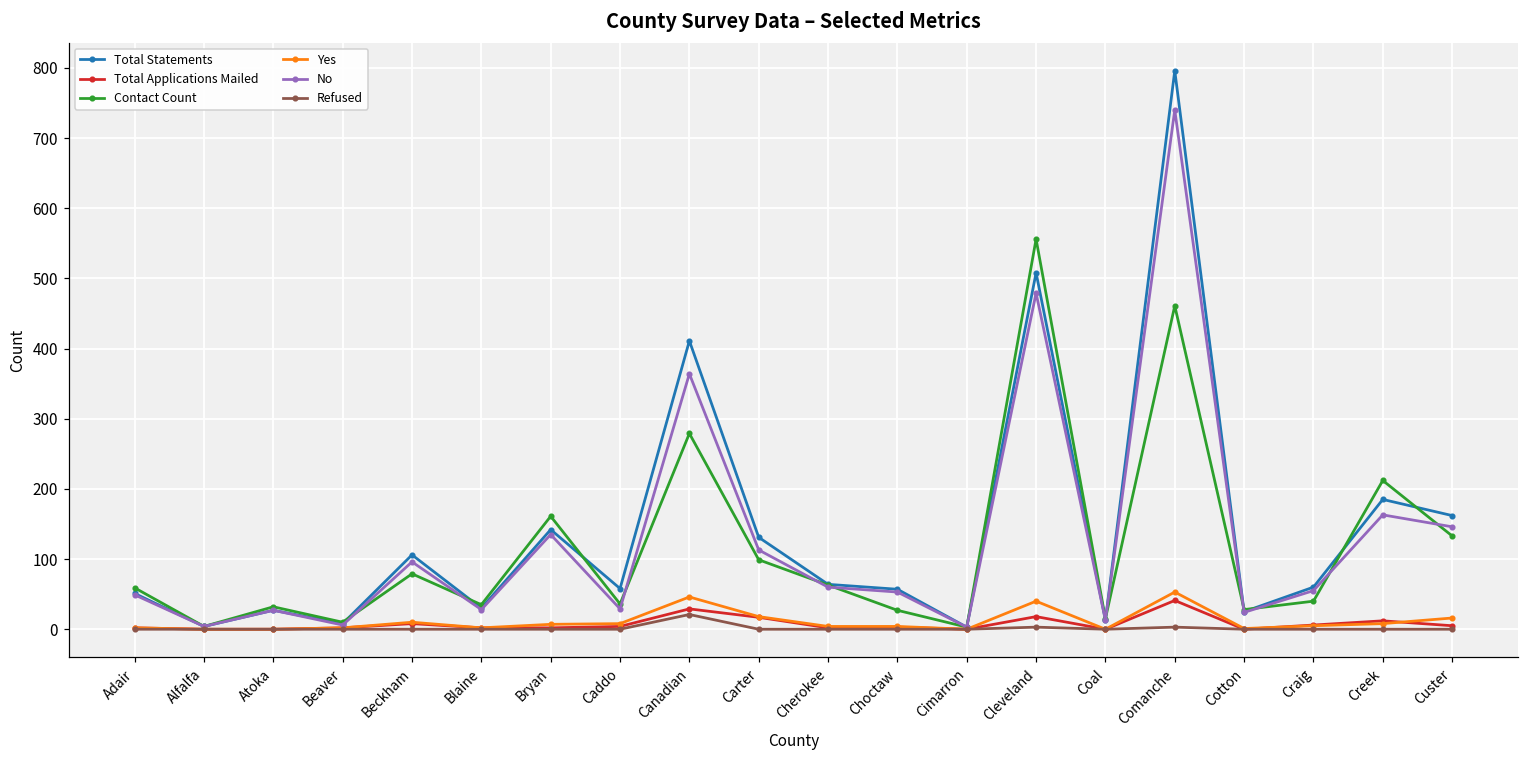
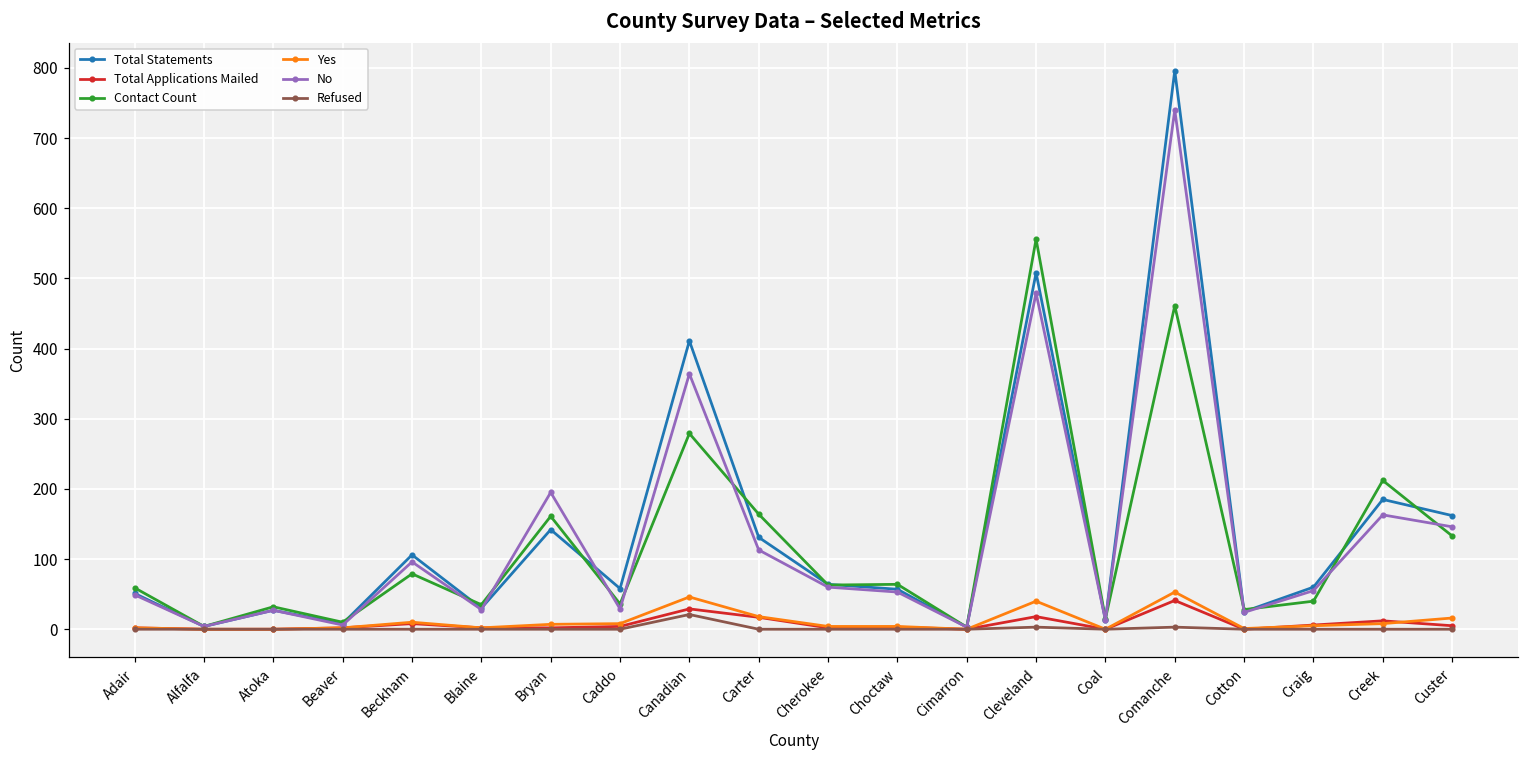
  {
    "Total Statements": {
      "Beckham": 110,
      "Bryan": 140,
      "Caddo": 60,
      "Canadian": 410,
      "Carter": 130,
      "Cleveland": 510,
      "Comanche": 800,
      "Craig": 60,
      "Creek": 190,
      "Custer": 160
    },
    "Total Applications Mailed": {
      "Canadian": 30,
      "Cleveland": 20,
      "Comanche": 40,
      "Custer": 10
    },
    "Contact Count": {
      "Adair": 60,
      "Atoka": 30,
      "Beckham": 80,
      "Blaine": 40,
      "Bryan": 160,
      "Caddo": 40,
      "Canadian": 280,
-     "Carter": 100,
-     "Choctaw": 30,
+     "Carter": 160,
+     "Choctaw": 60,
      "Cleveland": 560,
      "Comanche": 460,
      "Craig": 40,
      "Creek": 210,
      "Custer": 130
    },
    "Yes": {
      "Bryan": 10,
      "Caddo": 10,
      "Canadian": 50,
      "Cleveland": 40,
      "Comanche": 50,
      "Custer": 20
    },
    "No": {
      "Beckham": 100,
-     "Bryan": 140,
+     "Bryan": 200,
      "Caddo": 30,
      "Canadian": 360,
      "Carter": 110,
      "Cleveland": 480,
      "Comanche": 740,
      "Craig": 60,
      "Creek": 160,
      "Custer": 150
    },
    "Refused": {
      "Beckham": 0,
      "Canadian": 20,
      "Carter": 0,
      "Cleveland": 0,
      "Comanche": 0,
      "Craig": 0,
      "Creek": 0,
      "Custer": 0
    }
  }
